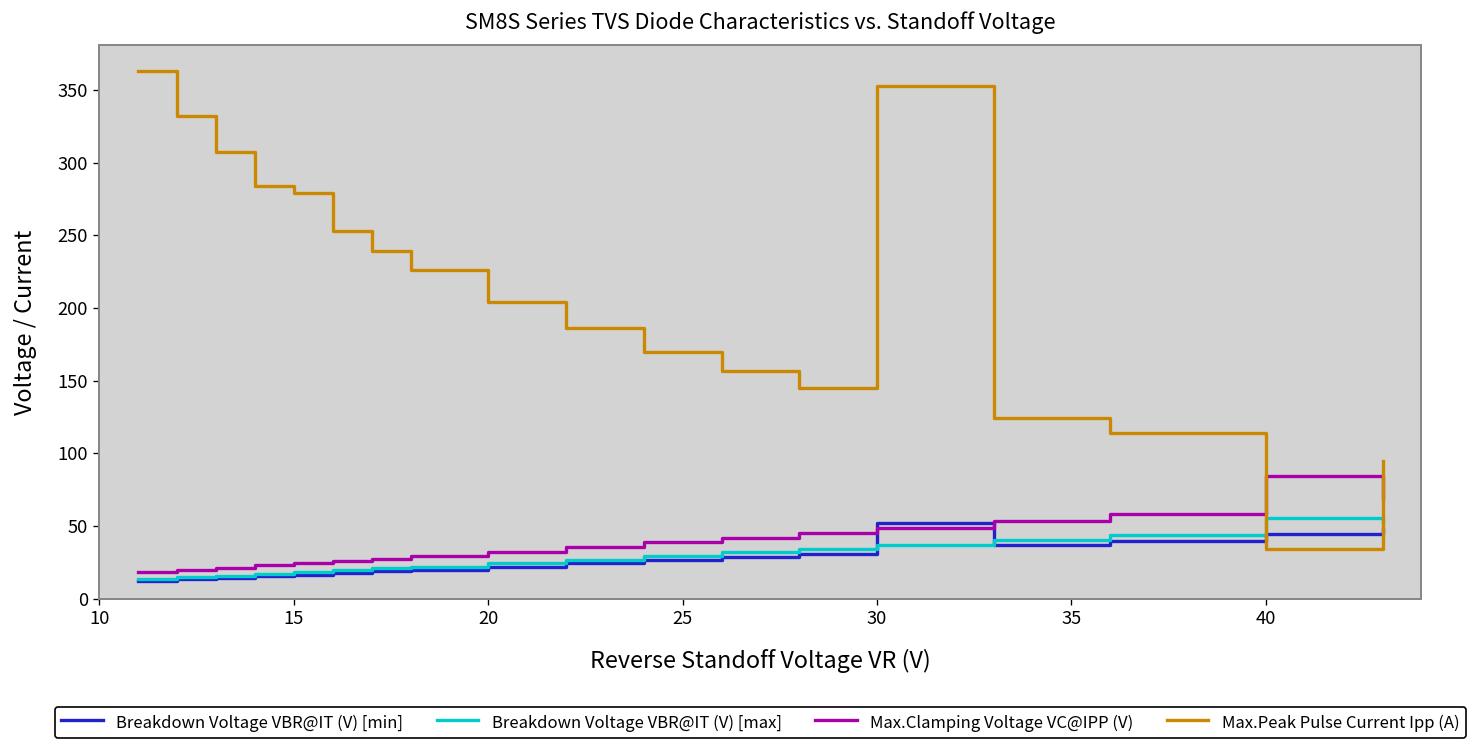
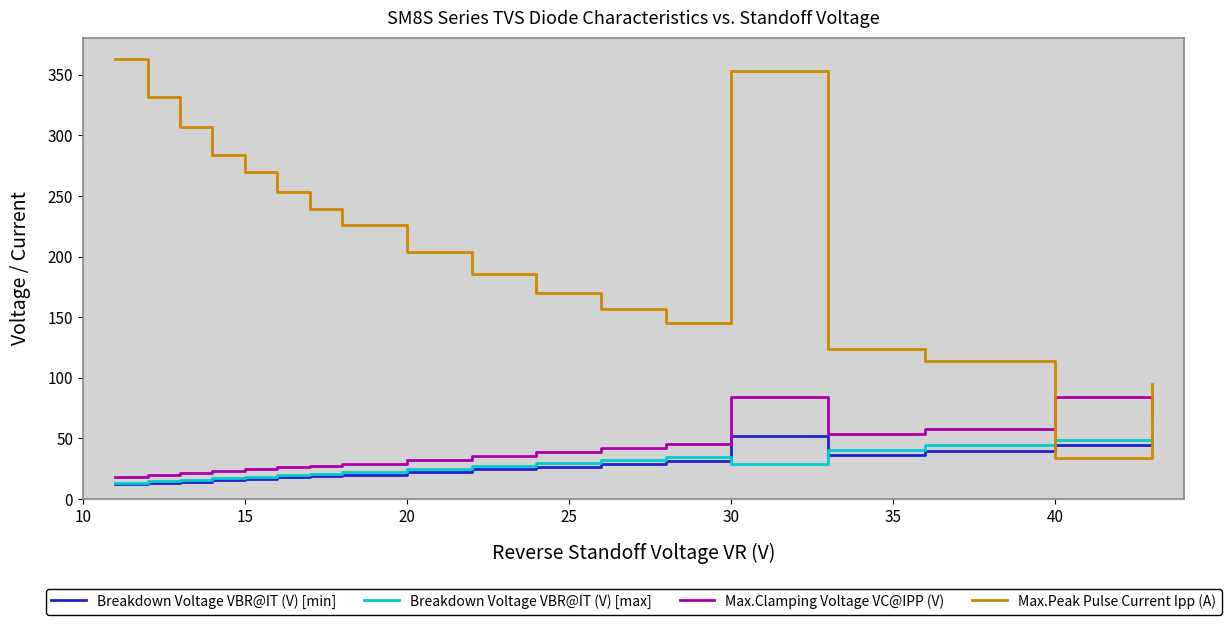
  {
    "Breakdown Voltage VBR@IT (V) [min]": {
      "20": 22,
      "30": 52,
      "40": 44
    },
    "Breakdown Voltage VBR@IT (V) [max]": {
      "20": 25,
-     "30": 37,
-     "40": 56
+     "30": 29,
+     "40": 49
    },
    "Max.Clamping Voltage VC@IPP (V)": {
      "15": 24,
      "20": 32,
-     "30": 48,
+     "30": 84,
      "40": 84
    },
    "Max.Peak Pulse Current Ipp (A)": {
-     "15": 279,
+     "15": 270,
      "20": 204,
      "30": 353,
      "40": 34
    }
  }
